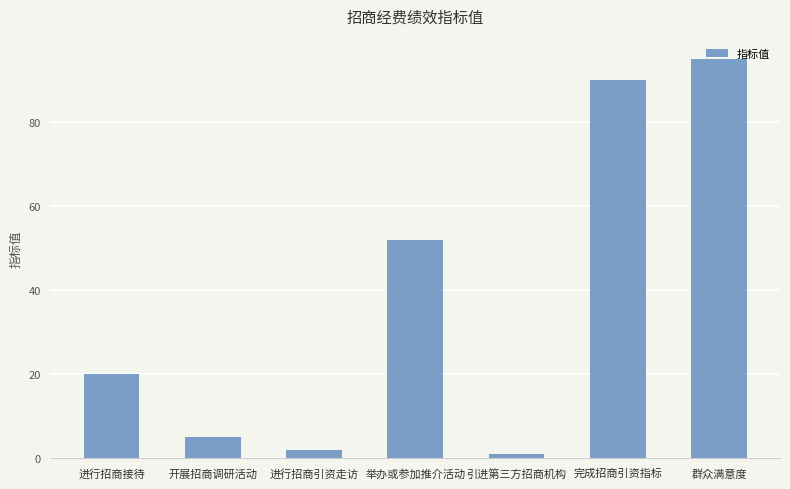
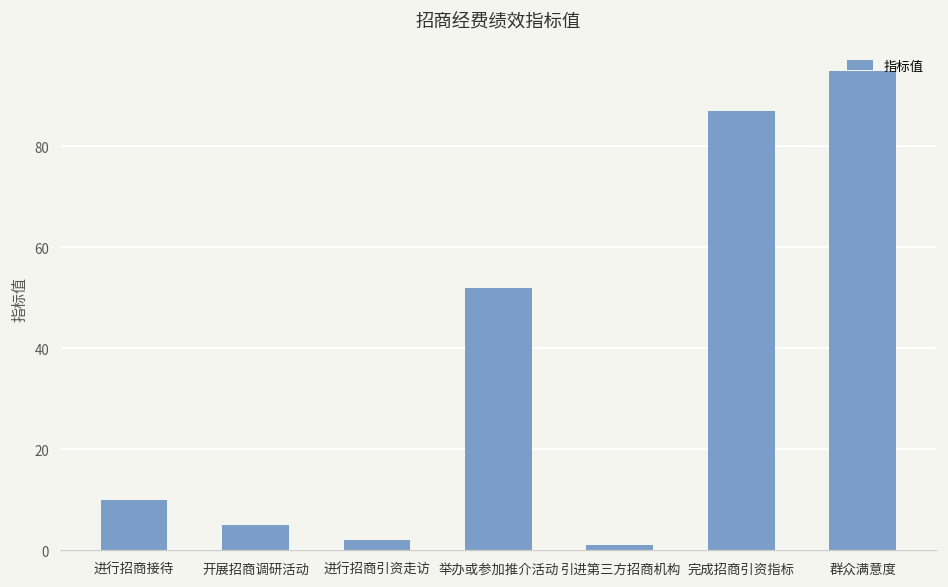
  {
-   "进行招商接待": 20,
+   "进行招商接待": 10,
    "开展招商调研活动": 5,
    "进行招商引资走访": 2,
    "举办或参加推介活动": 52,
    "引进第三方招商机构": 1,
-   "完成招商引资指标": 90,
+   "完成招商引资指标": 87,
    "群众满意度": 95
  }
